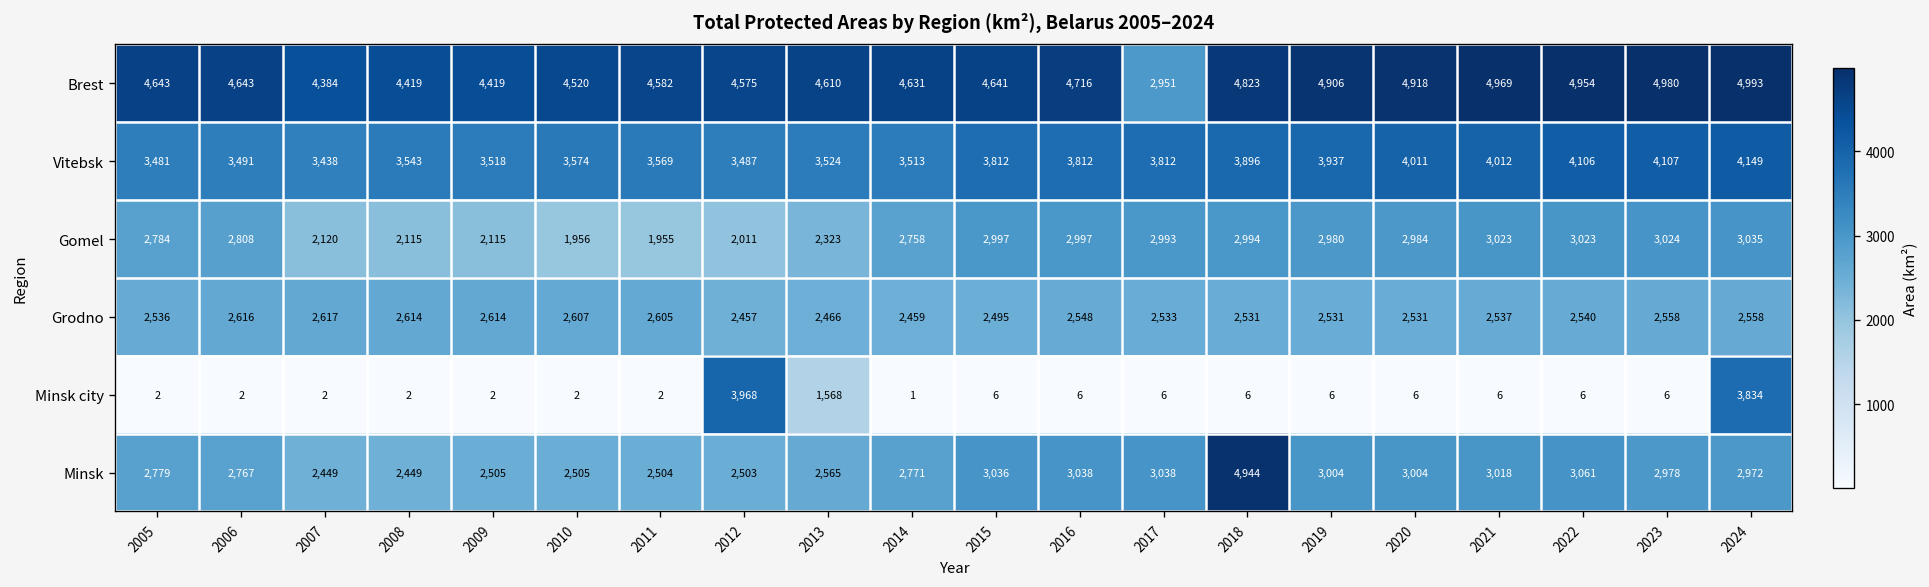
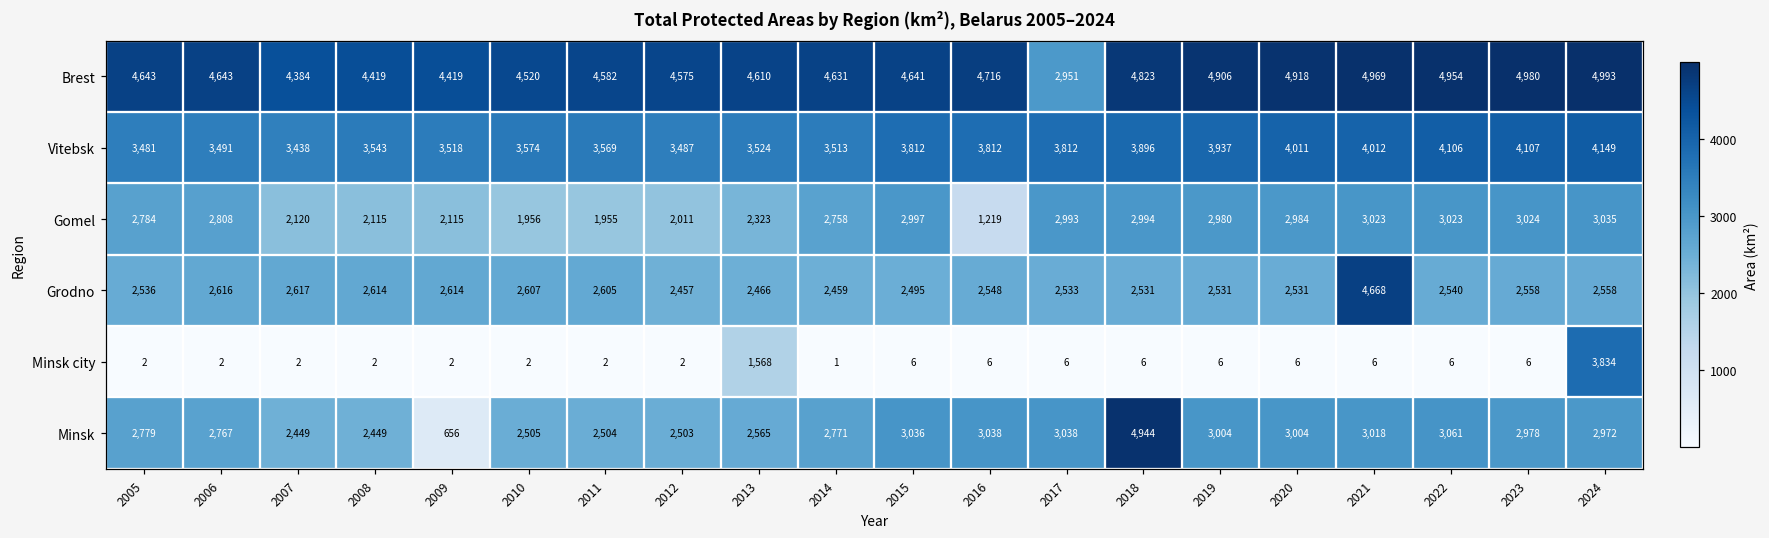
  {
    "Brest": {
      "2005": "4,643",
      "2006": "4,643",
      "2007": "4,384",
      "2008": "4,419",
      "2009": "4,419",
      "2010": "4,520",
      "2011": "4,582",
      "2012": "4,575",
      "2013": "4,610",
      "2014": "4,631",
      "2015": "4,641",
      "2016": "4,716",
      "2017": "2,951",
      "2018": "4,823",
      "2019": "4,906",
      "2020": "4,918",
      "2021": "4,969",
      "2022": "4,954",
      "2023": "4,980",
      "2024": "4,993"
    },
    "Vitebsk": {
      "2005": "3,481",
      "2006": "3,491",
      "2007": "3,438",
      "2008": "3,543",
      "2009": "3,518",
      "2010": "3,574",
      "2011": "3,569",
      "2012": "3,487",
      "2013": "3,524",
      "2014": "3,513",
      "2015": "3,812",
      "2016": "3,812",
      "2017": "3,812",
      "2018": "3,896",
      "2019": "3,937",
      "2020": "4,011",
      "2021": "4,012",
      "2022": "4,106",
      "2023": "4,107",
      "2024": "4,149"
    },
    "Gomel": {
      "2005": "2,784",
      "2006": "2,808",
      "2007": "2,120",
      "2008": "2,115",
      "2009": "2,115",
      "2010": "1,956",
      "2011": "1,955",
      "2012": "2,011",
      "2013": "2,323",
      "2014": "2,758",
      "2015": "2,997",
-     "2016": "2,997",
+     "2016": "1,219",
      "2017": "2,993",
      "2018": "2,994",
      "2019": "2,980",
      "2020": "2,984",
      "2021": "3,023",
      "2022": "3,023",
      "2023": "3,024",
      "2024": "3,035"
    },
    "Grodno": {
      "2005": "2,536",
      "2006": "2,616",
      "2007": "2,617",
      "2008": "2,614",
      "2009": "2,614",
      "2010": "2,607",
      "2011": "2,605",
      "2012": "2,457",
      "2013": "2,466",
      "2014": "2,459",
      "2015": "2,495",
      "2016": "2,548",
      "2017": "2,533",
      "2018": "2,531",
      "2019": "2,531",
      "2020": "2,531",
-     "2021": "2,537",
+     "2021": "4,668",
      "2022": "2,540",
      "2023": "2,558",
      "2024": "2,558"
    },
    "Minsk city": {
      "2005": "2",
      "2006": "2",
      "2007": "2",
      "2008": "2",
      "2009": "2",
      "2010": "2",
      "2011": "2",
-     "2012": "3,968",
+     "2012": "2",
      "2013": "1,568",
      "2014": "1",
      "2015": "6",
      "2016": "6",
      "2017": "6",
      "2018": "6",
      "2019": "6",
      "2020": "6",
      "2021": "6",
      "2022": "6",
      "2023": "6",
      "2024": "3,834"
    },
    "Minsk": {
      "2005": "2,779",
      "2006": "2,767",
      "2007": "2,449",
      "2008": "2,449",
-     "2009": "2,505",
+     "2009": "656",
      "2010": "2,505",
      "2011": "2,504",
      "2012": "2,503",
      "2013": "2,565",
      "2014": "2,771",
      "2015": "3,036",
      "2016": "3,038",
      "2017": "3,038",
      "2018": "4,944",
      "2019": "3,004",
      "2020": "3,004",
      "2021": "3,018",
      "2022": "3,061",
      "2023": "2,978",
      "2024": "2,972"
    }
  }
